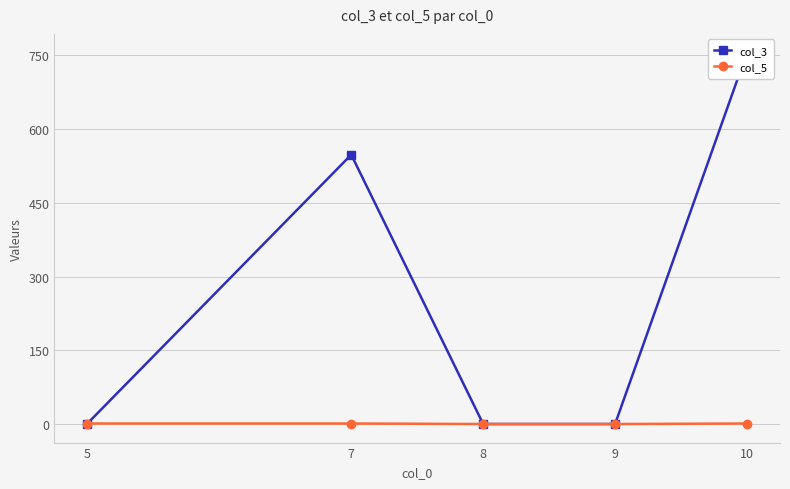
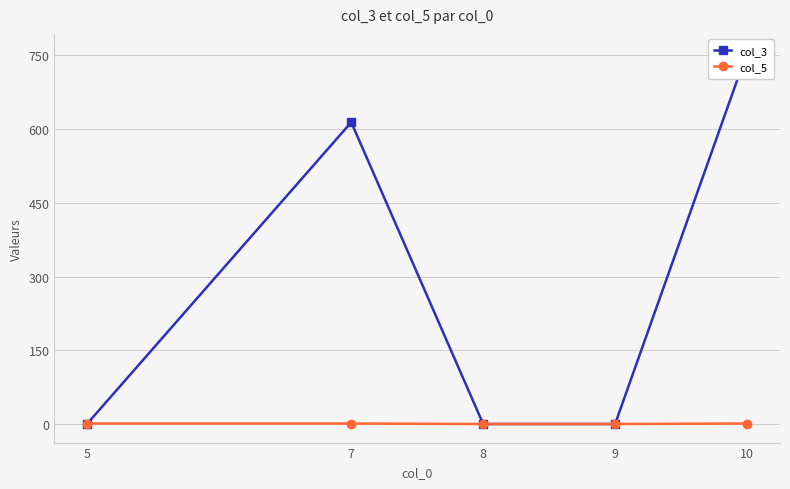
  {
    "col_3": {
-     "7": 550
+     "7": 610
    },
    "col_5": {
      "7": 0,
      "10": 0
    }
  }
